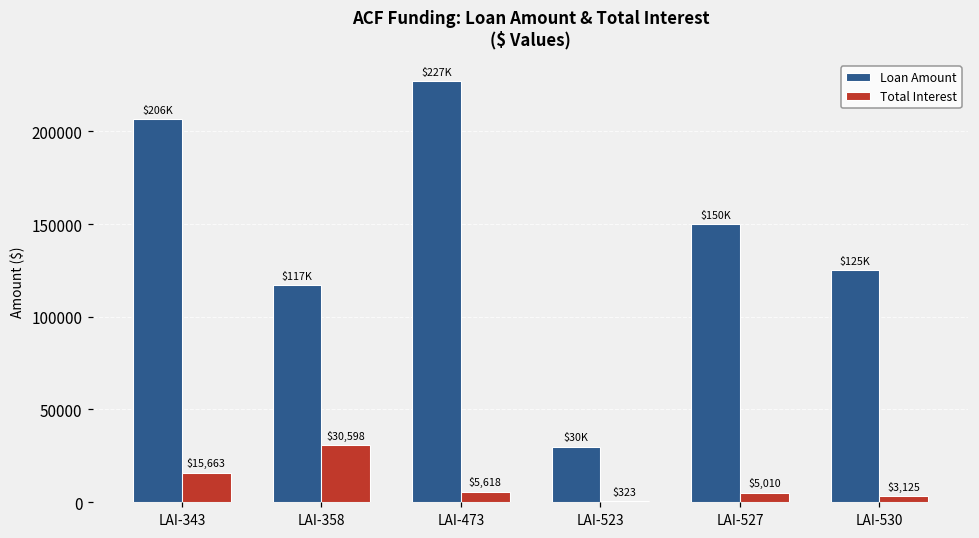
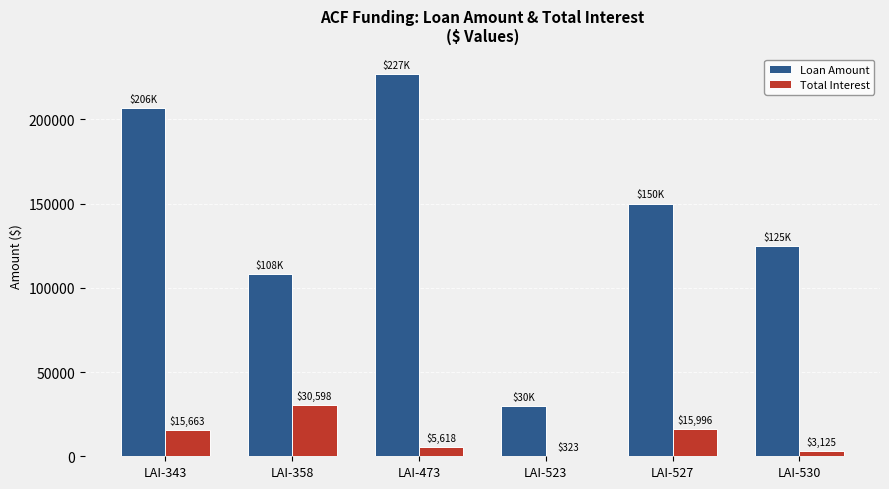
  {
    "Loan Amount": {
      "LAI-343": "$206K",
-     "LAI-358": "$117K",
+     "LAI-358": "$108K",
      "LAI-473": "$227K",
      "LAI-523": "$30K",
      "LAI-527": "$150K",
      "LAI-530": "$125K"
    },
    "Total Interest": {
      "LAI-343": "$15,663",
      "LAI-358": "$30,598",
      "LAI-473": "$5,618",
      "LAI-523": "$323",
-     "LAI-527": "$5,010",
+     "LAI-527": "$15,996",
      "LAI-530": "$3,125"
    }
  }
